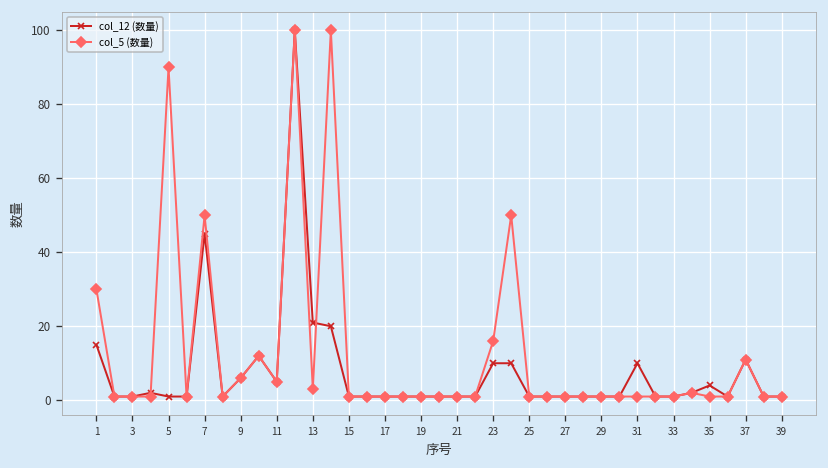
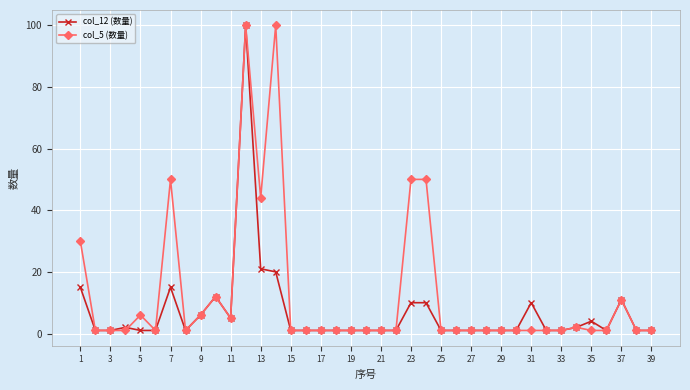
  {
    "col_12 (数量)": {
      "1": 15,
      "5": 1,
-     "7": 45,
+     "7": 15,
      "13": 21,
      "23": 10,
      "31": 10,
      "35": 4
    },
    "col_5 (数量)": {
      "1": 30,
-     "5": 90,
+     "5": 6,
      "7": 50,
-     "13": 3,
-     "23": 16,
+     "13": 44,
+     "23": 50,
      "31": 1,
      "35": 1
    }
  }
